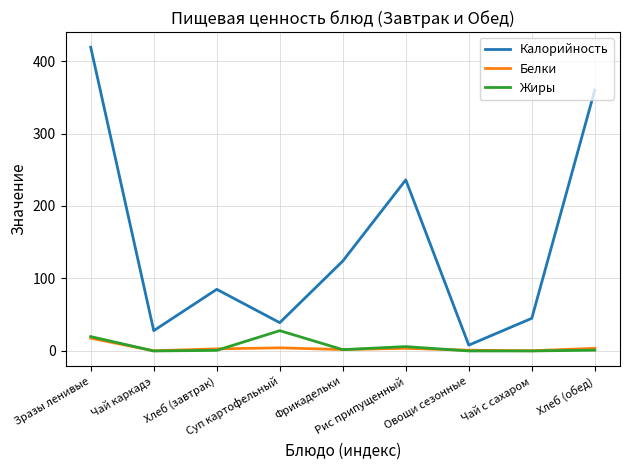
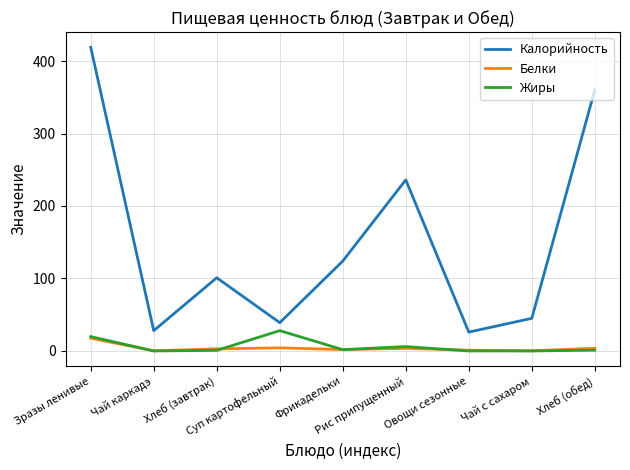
  {
    "Калорийность": {
      "Зразы ленивые": 420,
      "Чай каркадэ": 30,
-     "Хлеб (завтрак)": 90,
+     "Хлеб (завтрак)": 100,
      "Суп картофельный": 40,
      "Фрикадельки": 120,
      "Рис припущенный": 240,
-     "Овощи сезонные": 10,
+     "Овощи сезонные": 30,
      "Чай с сахаром": 50
    },
    "Белки": {
      "Суп картофельный": 0
    },
    "Жиры": {
      "Суп картофельный": 30
    }
  }
